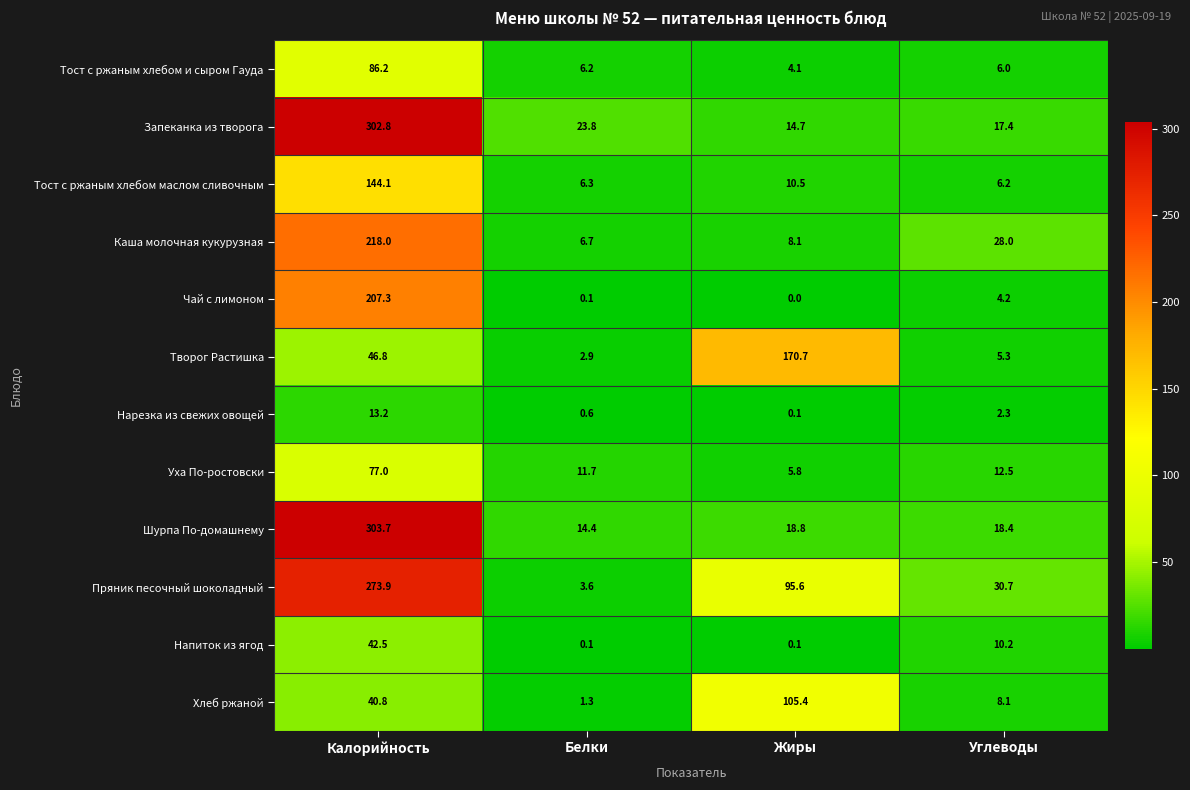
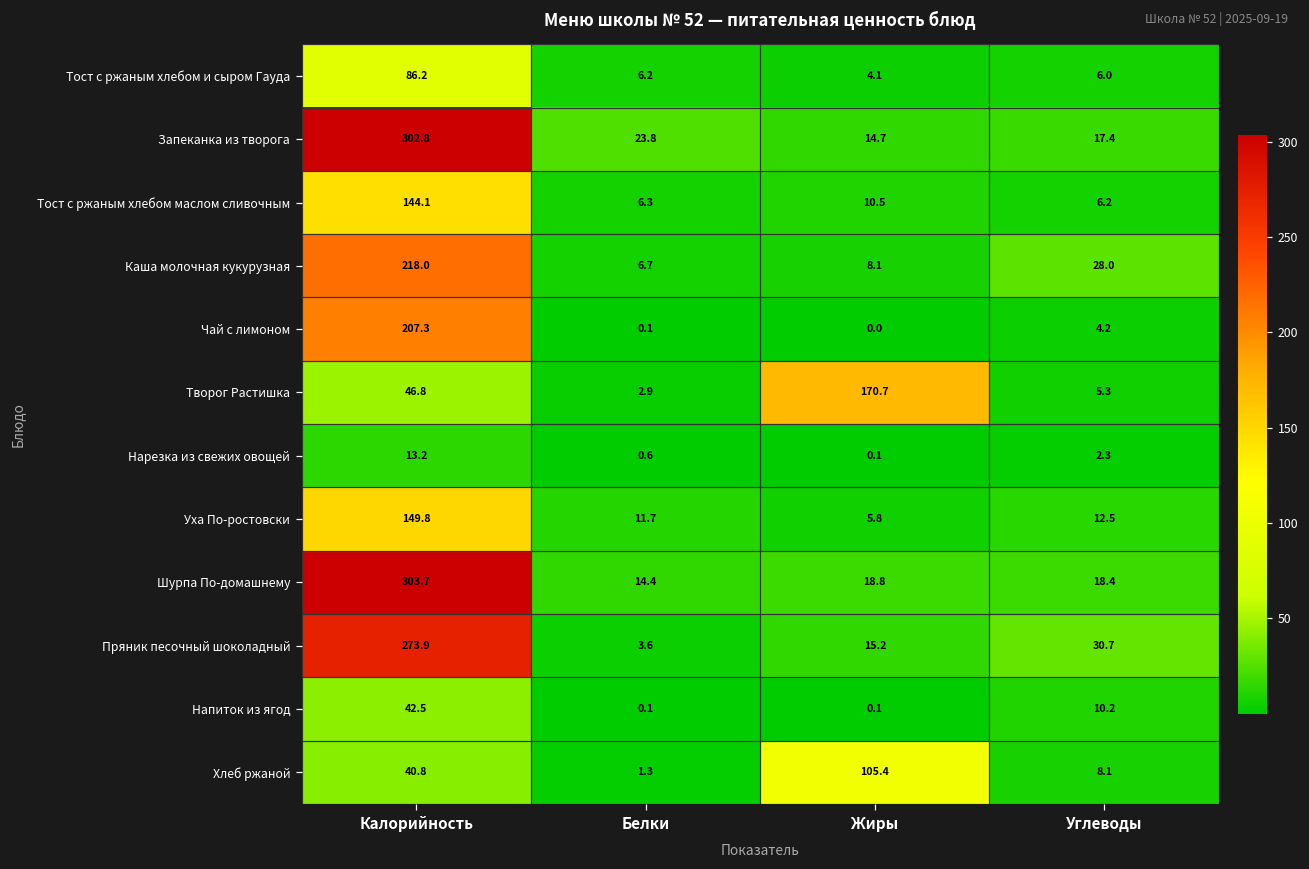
  {
    "Тост с ржаным хлебом и сыром Гауда": {
      "Калорийность": 86.2,
      "Белки": 6.2,
      "Жиры": 4.1,
      "Углеводы": 6.0
    },
    "Запеканка из творога": {
      "Калорийность": 302.8,
      "Белки": 23.8,
      "Жиры": 14.7,
      "Углеводы": 17.4
    },
    "Тост с ржаным хлебом маслом сливочным": {
      "Калорийность": 144.1,
      "Белки": 6.3,
      "Жиры": 10.5,
      "Углеводы": 6.2
    },
    "Каша молочная кукурузная": {
      "Калорийность": 218.0,
      "Белки": 6.7,
      "Жиры": 8.1,
      "Углеводы": 28.0
    },
    "Чай с лимоном": {
      "Калорийность": 207.3,
      "Белки": 0.1,
      "Жиры": 0.0,
      "Углеводы": 4.2
    },
    "Творог Растишка": {
      "Калорийность": 46.8,
      "Белки": 2.9,
      "Жиры": 170.7,
      "Углеводы": 5.3
    },
    "Нарезка из свежих овощей": {
      "Калорийность": 13.2,
      "Белки": 0.6,
      "Жиры": 0.1,
      "Углеводы": 2.3
    },
    "Уха По-ростовски": {
-     "Калорийность": 77.0,
+     "Калорийность": 149.8,
      "Белки": 11.7,
      "Жиры": 5.8,
      "Углеводы": 12.5
    },
    "Шурпа По-домашнему": {
      "Калорийность": 303.7,
      "Белки": 14.4,
      "Жиры": 18.8,
      "Углеводы": 18.4
    },
    "Пряник песочный шоколадный": {
      "Калорийность": 273.9,
      "Белки": 3.6,
-     "Жиры": 95.6,
+     "Жиры": 15.2,
      "Углеводы": 30.7
    },
    "Напиток из ягод": {
      "Калорийность": 42.5,
      "Белки": 0.1,
      "Жиры": 0.1,
      "Углеводы": 10.2
    },
    "Хлеб ржаной": {
      "Калорийность": 40.8,
      "Белки": 1.3,
      "Жиры": 105.4,
      "Углеводы": 8.1
    }
  }
